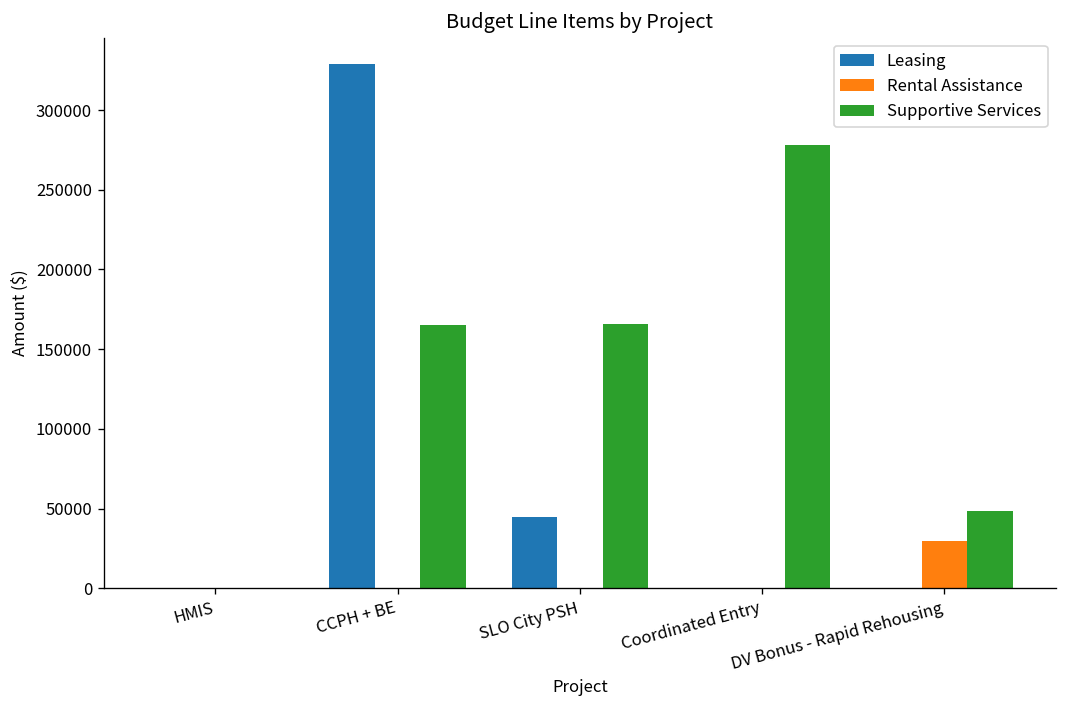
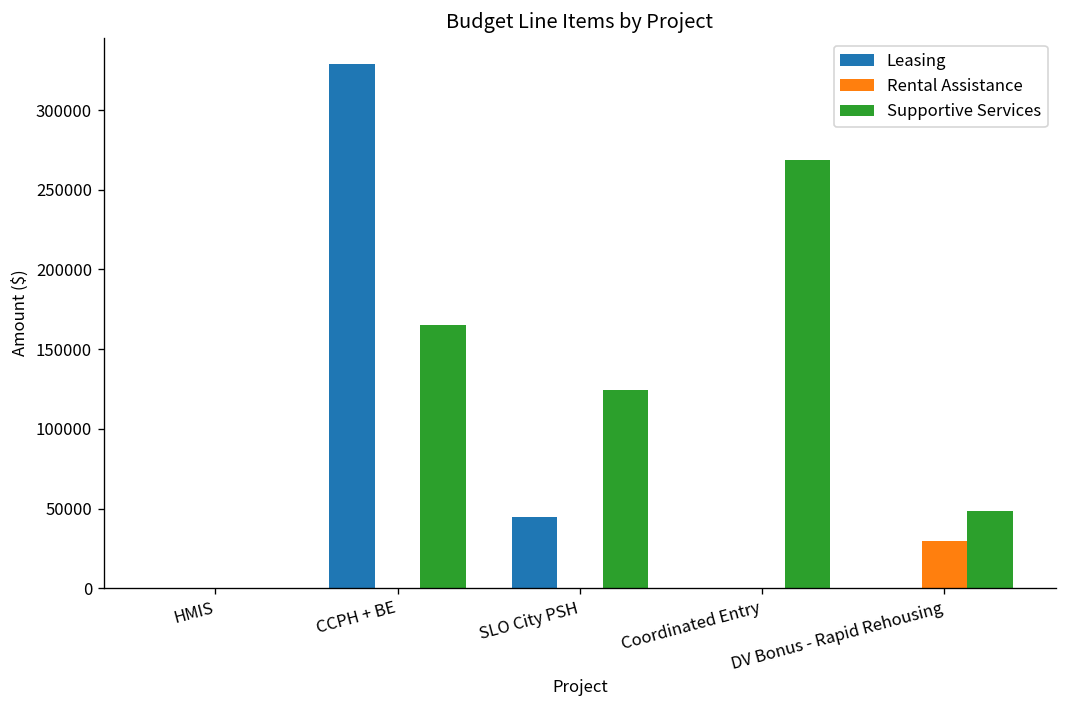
  {
    "Leasing": {
      "HMIS": 0,
      "CCPH + BE": 329000,
      "SLO City PSH": 45000,
      "Coordinated Entry": 0,
      "DV Bonus - Rapid Rehousing": 0
    },
    "Rental Assistance": {
      "HMIS": 0,
      "CCPH + BE": 0,
      "SLO City PSH": 0,
      "Coordinated Entry": 0,
      "DV Bonus - Rapid Rehousing": 29000
    },
    "Supportive Services": {
      "HMIS": 0,
      "CCPH + BE": 165000,
-     "SLO City PSH": 166000,
-     "Coordinated Entry": 278000,
+     "SLO City PSH": 124000,
+     "Coordinated Entry": 268000,
      "DV Bonus - Rapid Rehousing": 48000
    }
  }
